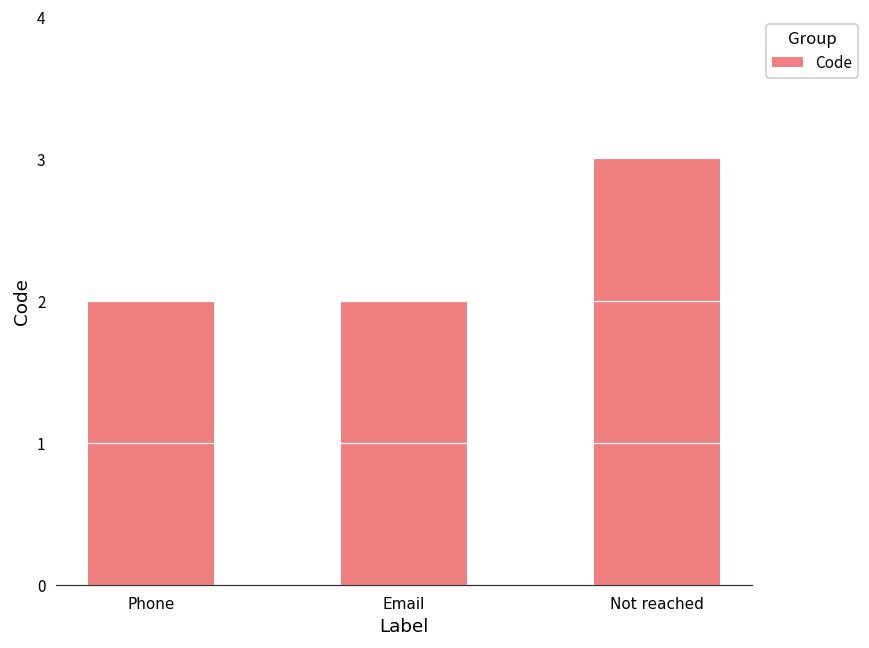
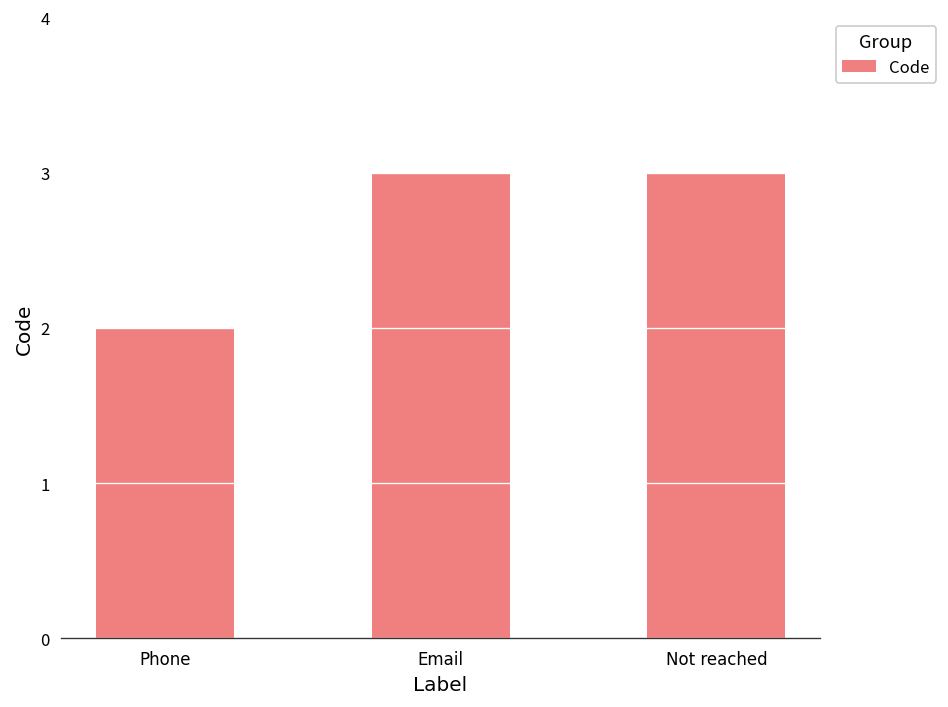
  {
    "Phone": 2,
-   "Email": 2,
+   "Email": 3,
    "Not reached": 3
  }
